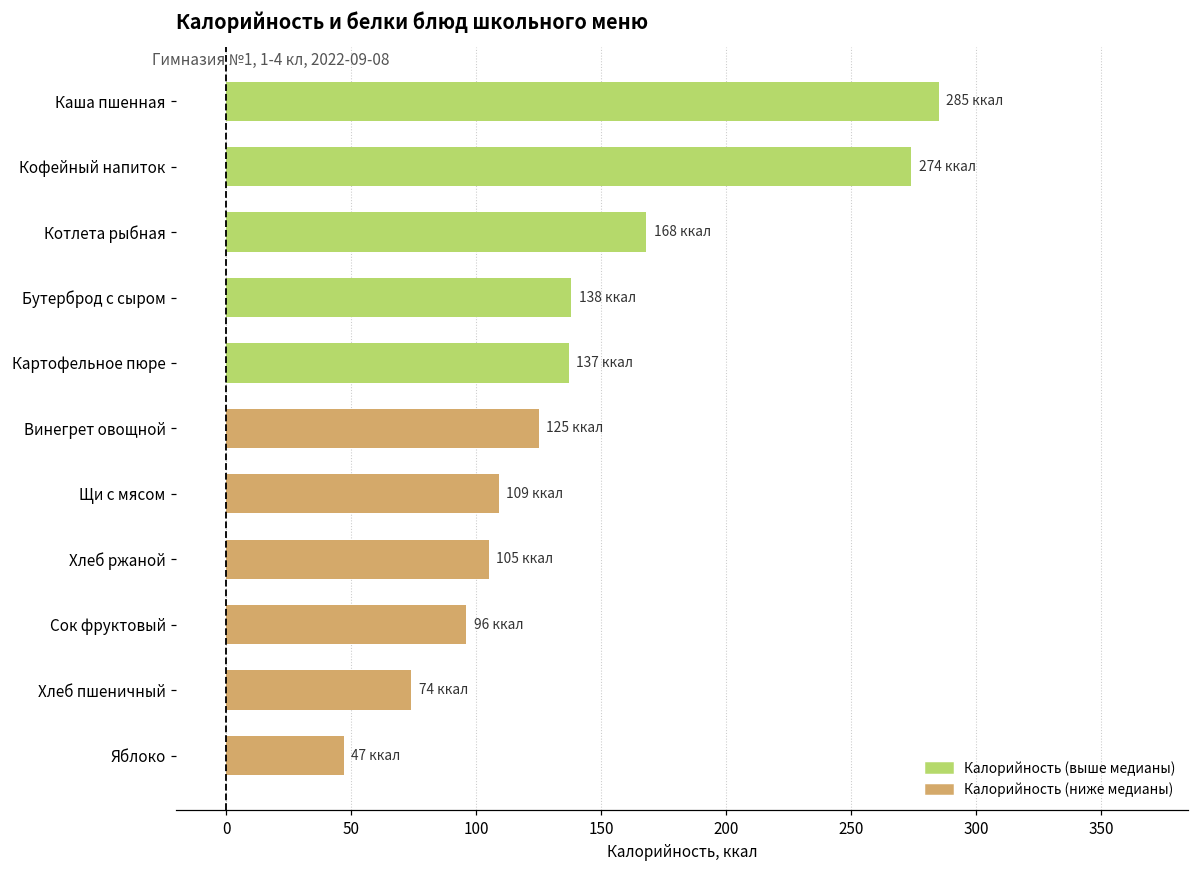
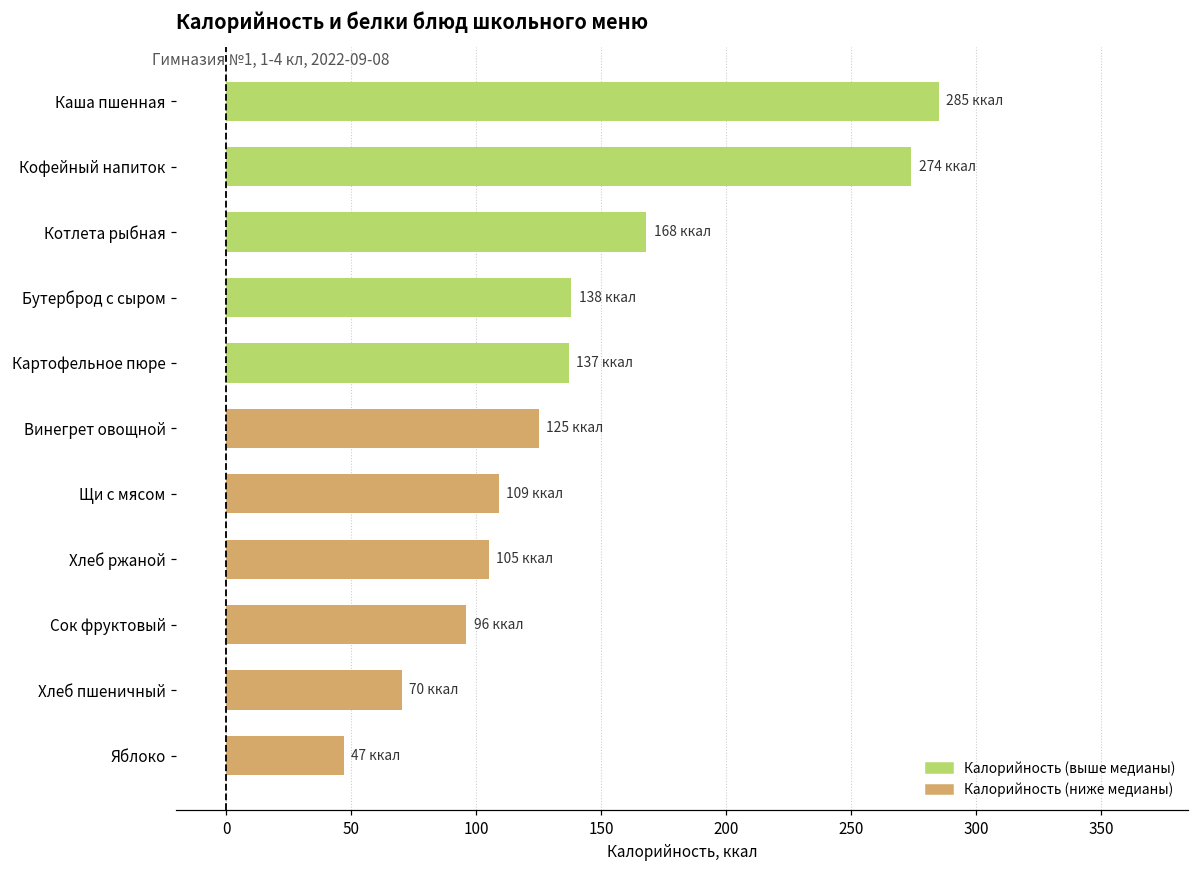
  {
    "Каша пшенная": 285,
    "Кофейный напиток": 274,
    "Котлета рыбная": 168,
    "Бутерброд с сыром": 138,
    "Картофельное пюре": 137,
    "Винегрет овощной": 125,
    "Щи с мясом": 109,
    "Хлеб ржаной": 105,
    "Сок фруктовый": 96,
-   "Хлеб пшеничный": 74,
+   "Хлеб пшеничный": 70,
    "Яблоко": 47
  }
